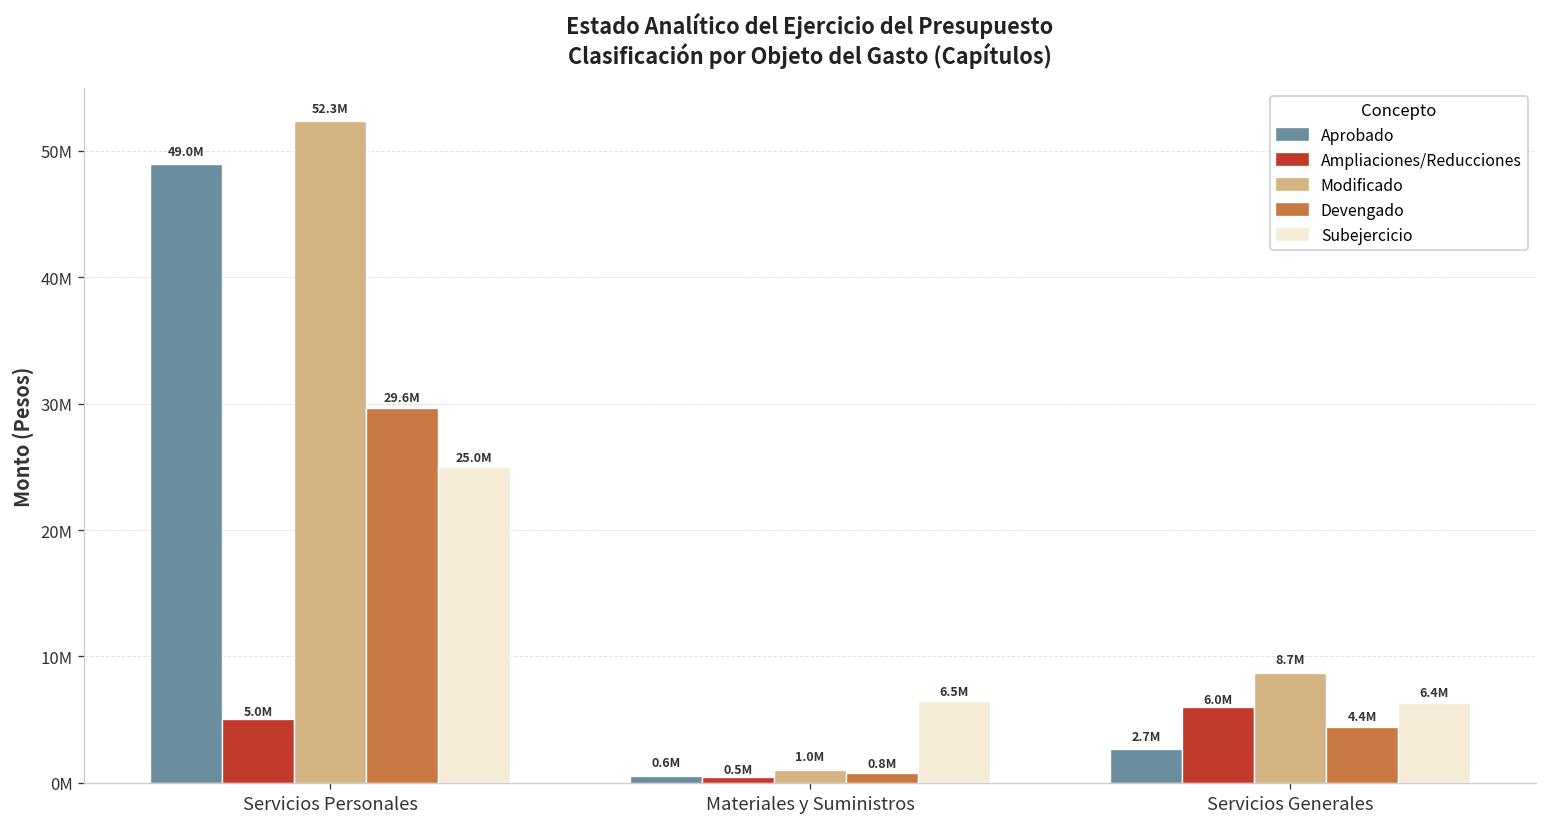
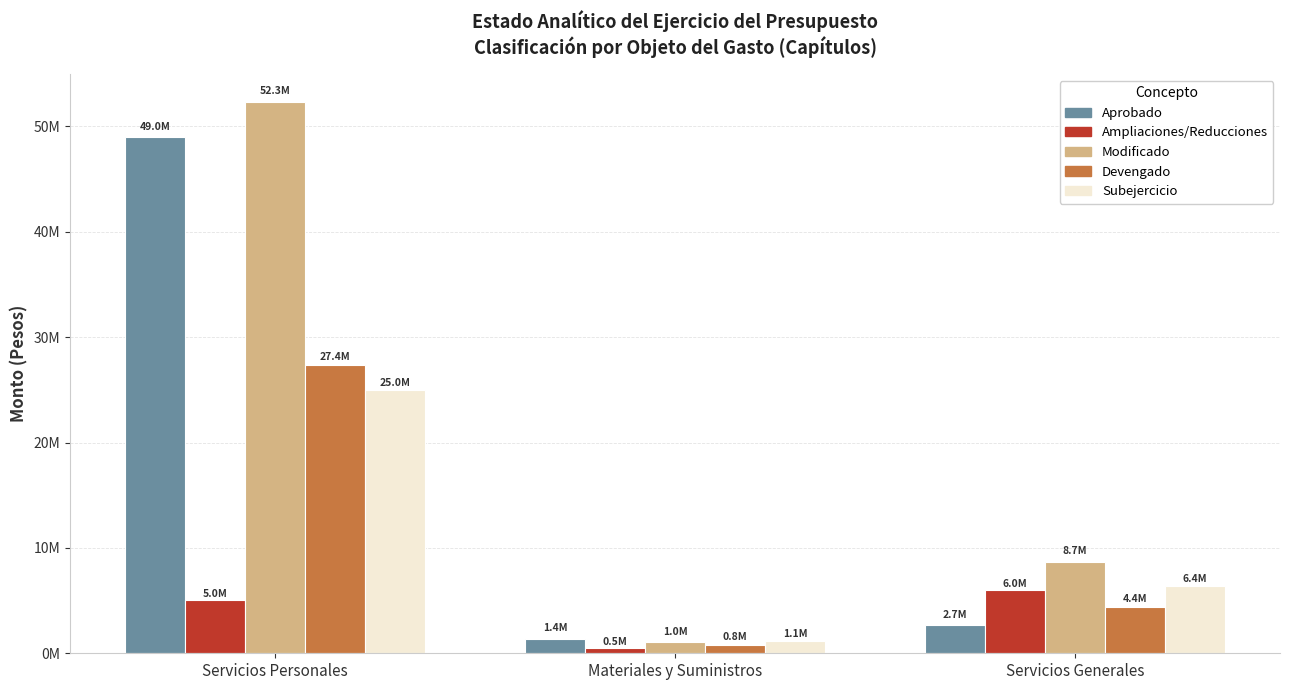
  {
    "Aprobado": {
      "Servicios Personales": "49.0M",
-     "Materiales y Suministros": "0.6M",
+     "Materiales y Suministros": "1.4M",
      "Servicios Generales": "2.7M"
    },
    "Ampliaciones/Reducciones": {
      "Servicios Personales": "5.0M",
      "Materiales y Suministros": "0.5M",
      "Servicios Generales": "6.0M"
    },
    "Modificado": {
      "Servicios Personales": "52.3M",
      "Materiales y Suministros": "1.0M",
      "Servicios Generales": "8.7M"
    },
    "Devengado": {
-     "Servicios Personales": "29.6M",
+     "Servicios Personales": "27.4M",
      "Materiales y Suministros": "0.8M",
      "Servicios Generales": "4.4M"
    },
    "Subejercicio": {
      "Servicios Personales": "25.0M",
-     "Materiales y Suministros": "6.5M",
+     "Materiales y Suministros": "1.1M",
      "Servicios Generales": "6.4M"
    }
  }
